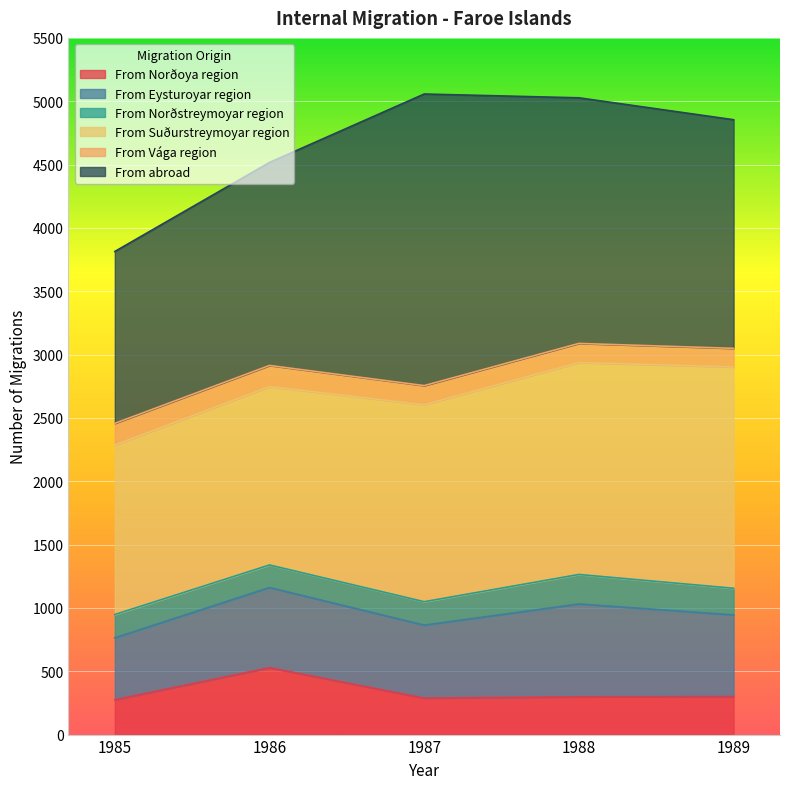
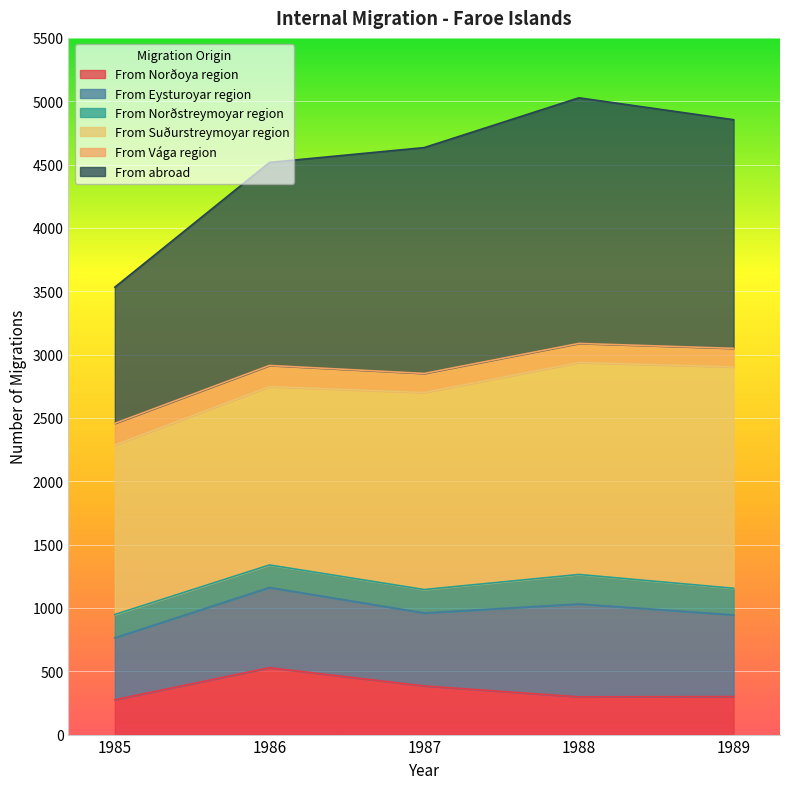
  {
    "From Norðoya region": {
      "1985": 280,
      "1986": 530,
-     "1987": 290,
+     "1987": 380,
      "1988": 300,
      "1989": 300
    },
    "From abroad": {
-     "1985": 1360,
-     "1987": 2300,
+     "1985": 1080,
+     "1987": 1780,
      "1988": 1940,
      "1989": 1810
    }
  }
